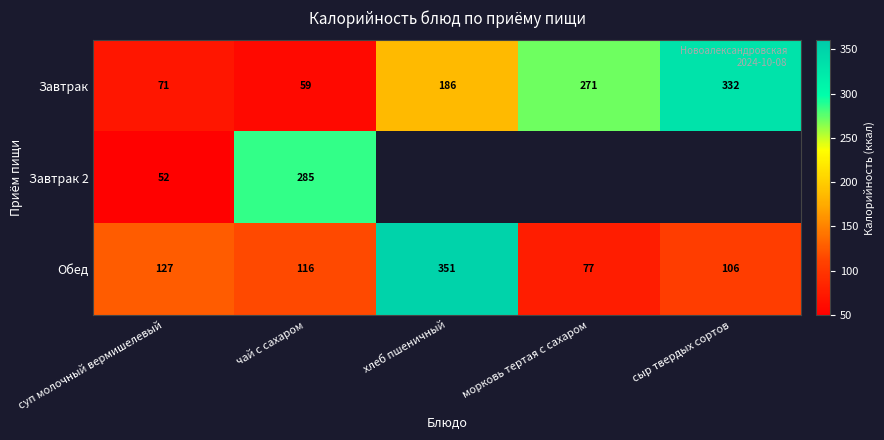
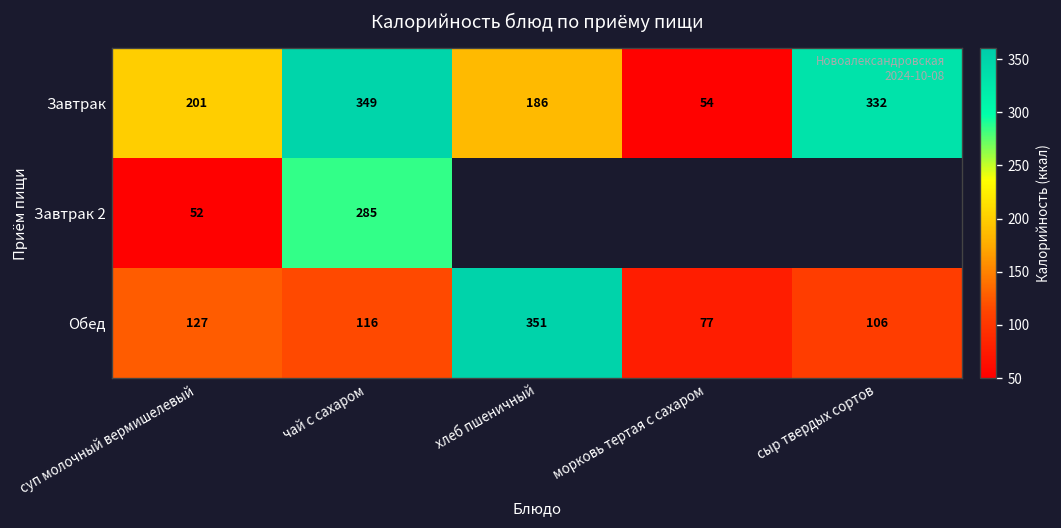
  {
    "Завтрак": {
-     "суп молочный вермишелевый": 71,
-     "чай с сахаром": 59,
+     "суп молочный вермишелевый": 201,
+     "чай с сахаром": 349,
      "хлеб пшеничный": 186,
-     "морковь тертая с сахаром": 271
+     "морковь тертая с сахаром": 54
    },
    "Завтрак 2": {
      "суп молочный вермишелевый": 52,
      "чай с сахаром": 285
    },
    "Обед": {
      "суп молочный вермишелевый": 127,
      "чай с сахаром": 116,
      "хлеб пшеничный": 351,
      "морковь тертая с сахаром": 77,
      "сыр твердых сортов": 106
    }
  }
